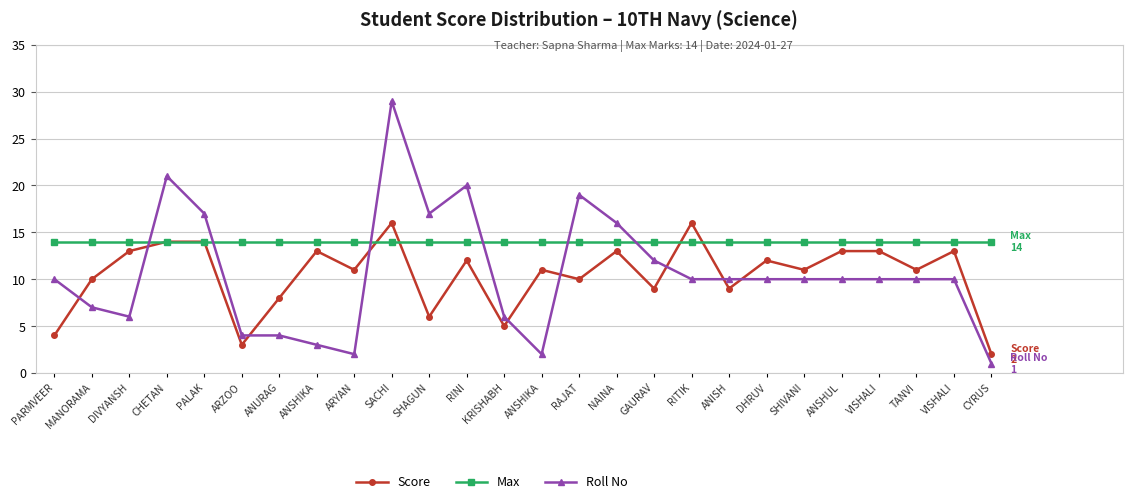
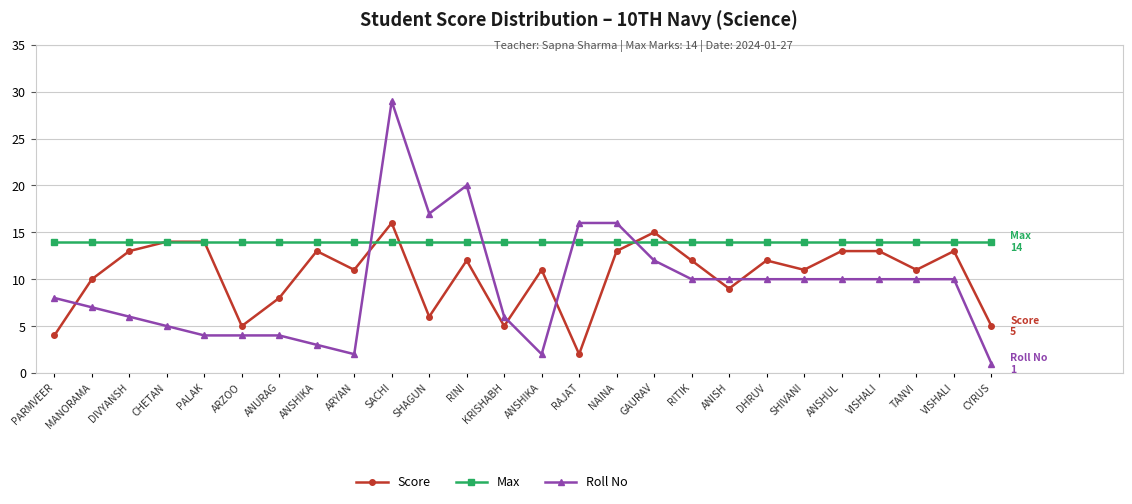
  {
    "Score": {
-     "ARZOO": 3,
-     "RAJAT": 10,
-     "GAURAV": 9,
-     "RITIK": 16,
-     "CYRUS": 2
+     "ARZOO": 5,
+     "RAJAT": 2,
+     "GAURAV": 15,
+     "RITIK": 12,
+     "CYRUS": 5
    },
    "Max": {
      "CYRUS": 14
    },
    "Roll No": {
-     "PARMVEER": 10,
+     "PARMVEER": 8,
      "MANORAMA": 7,
      "DIVYANSH": 6,
-     "CHETAN": 21,
-     "PALAK": 17,
+     "CHETAN": 5,
+     "PALAK": 4,
      "ARZOO": 4,
      "ANURAG": 4,
      "ARYAN": 2,
      "SACHI": 29,
      "SHAGUN": 17,
      "RINI": 20,
      "KRISHABH": 6,
-     "RAJAT": 19,
+     "RAJAT": 16,
      "NAINA": 16,
      "GAURAV": 12,
      "RITIK": 10,
      "ANISH": 10,
      "DHRUV": 10,
      "SHIVANI": 10,
      "ANSHUL": 10,
      "TANVI": 10
    }
  }
